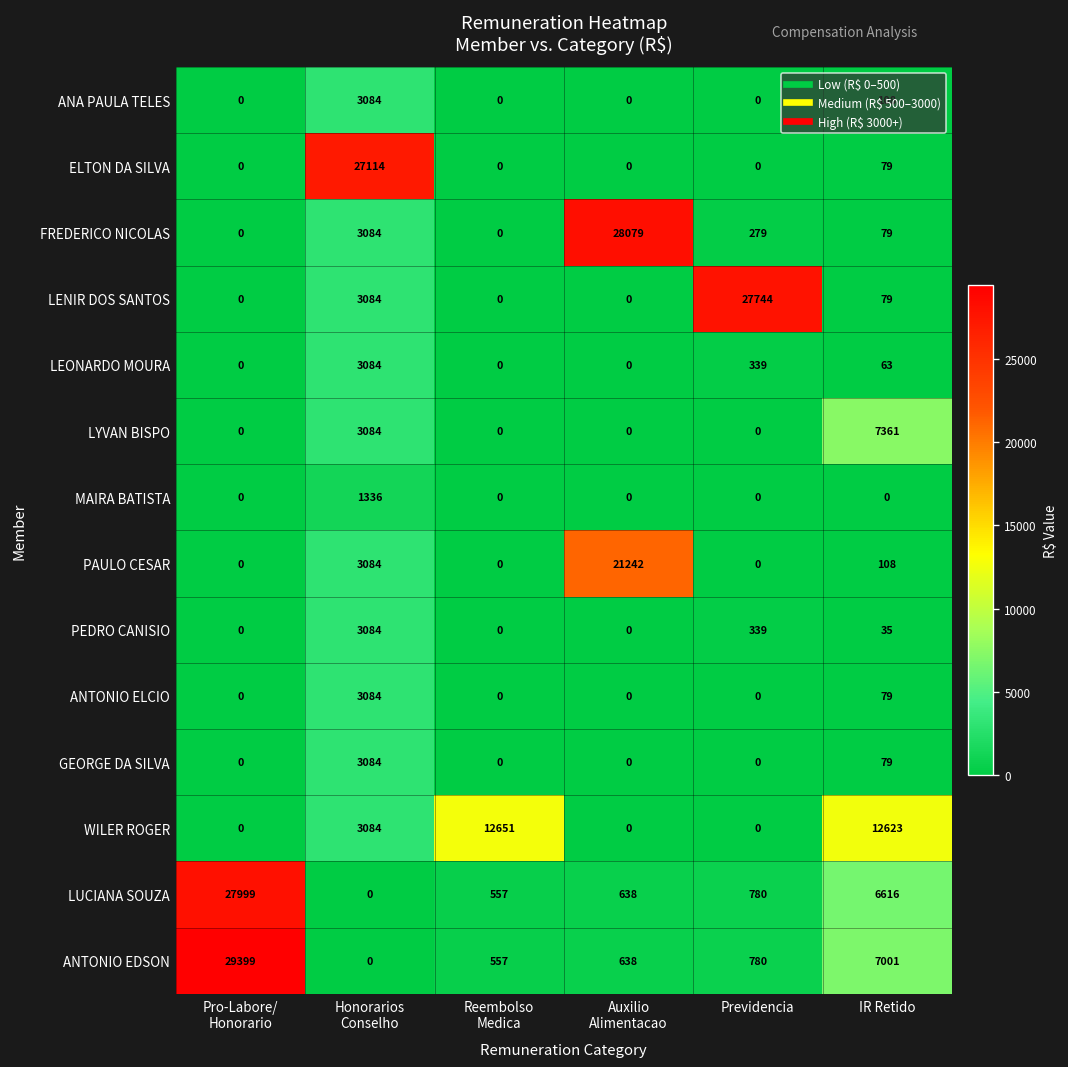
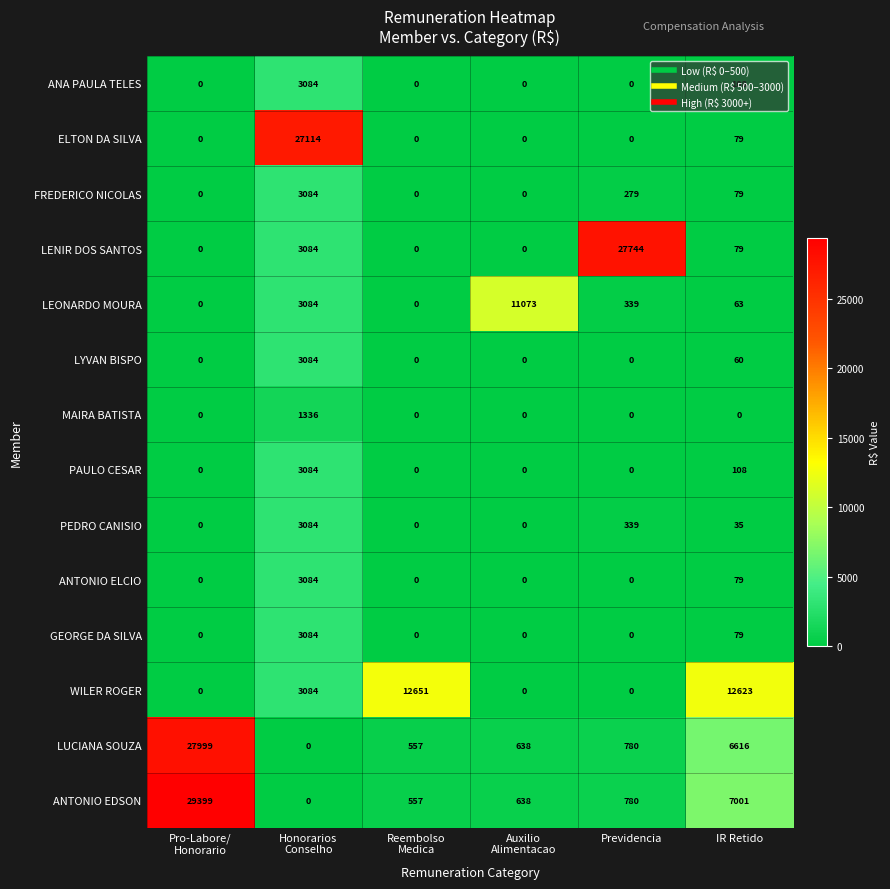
  {
    "ANA PAULA TELES": {
      "Pro-Labore/ Honorario": 0,
      "Honorarios Conselho": 3084,
      "Reembolso Medica": 0,
      "Auxilio Alimentacao": 0,
      "Previdencia": 0
    },
    "ELTON DA SILVA": {
      "Pro-Labore/ Honorario": 0,
      "Honorarios Conselho": 27114,
      "Reembolso Medica": 0,
      "Auxilio Alimentacao": 0,
      "Previdencia": 0,
      "IR Retido": 79
    },
    "FREDERICO NICOLAS": {
      "Pro-Labore/ Honorario": 0,
      "Honorarios Conselho": 3084,
      "Reembolso Medica": 0,
-     "Auxilio Alimentacao": 28079,
+     "Auxilio Alimentacao": 0,
      "Previdencia": 279,
      "IR Retido": 79
    },
    "LENIR DOS SANTOS": {
      "Pro-Labore/ Honorario": 0,
      "Honorarios Conselho": 3084,
      "Reembolso Medica": 0,
      "Auxilio Alimentacao": 0,
      "Previdencia": 27744,
      "IR Retido": 79
    },
    "LEONARDO MOURA": {
      "Pro-Labore/ Honorario": 0,
      "Honorarios Conselho": 3084,
      "Reembolso Medica": 0,
-     "Auxilio Alimentacao": 0,
+     "Auxilio Alimentacao": 11073,
      "Previdencia": 339,
      "IR Retido": 63
    },
    "LYVAN BISPO": {
      "Pro-Labore/ Honorario": 0,
      "Honorarios Conselho": 3084,
      "Reembolso Medica": 0,
      "Auxilio Alimentacao": 0,
      "Previdencia": 0,
-     "IR Retido": 7361
+     "IR Retido": 60
    },
    "MAIRA BATISTA": {
      "Pro-Labore/ Honorario": 0,
      "Honorarios Conselho": 1336,
      "Reembolso Medica": 0,
      "Auxilio Alimentacao": 0,
      "Previdencia": 0,
      "IR Retido": 0
    },
    "PAULO CESAR": {
      "Pro-Labore/ Honorario": 0,
      "Honorarios Conselho": 3084,
      "Reembolso Medica": 0,
-     "Auxilio Alimentacao": 21242,
+     "Auxilio Alimentacao": 0,
      "Previdencia": 0,
      "IR Retido": 108
    },
    "PEDRO CANISIO": {
      "Pro-Labore/ Honorario": 0,
      "Honorarios Conselho": 3084,
      "Reembolso Medica": 0,
      "Auxilio Alimentacao": 0,
      "Previdencia": 339,
      "IR Retido": 35
    },
    "ANTONIO ELCIO": {
      "Pro-Labore/ Honorario": 0,
      "Honorarios Conselho": 3084,
      "Reembolso Medica": 0,
      "Auxilio Alimentacao": 0,
      "Previdencia": 0,
      "IR Retido": 79
    },
    "GEORGE DA SILVA": {
      "Pro-Labore/ Honorario": 0,
      "Honorarios Conselho": 3084,
      "Reembolso Medica": 0,
      "Auxilio Alimentacao": 0,
      "Previdencia": 0,
      "IR Retido": 79
    },
    "WILER ROGER": {
      "Pro-Labore/ Honorario": 0,
      "Honorarios Conselho": 3084,
      "Reembolso Medica": 12651,
      "Auxilio Alimentacao": 0,
      "Previdencia": 0,
      "IR Retido": 12623
    },
    "LUCIANA SOUZA": {
      "Pro-Labore/ Honorario": 27999,
      "Honorarios Conselho": 0,
      "Reembolso Medica": 557,
      "Auxilio Alimentacao": 638,
      "Previdencia": 780,
      "IR Retido": 6616
    },
    "ANTONIO EDSON": {
      "Pro-Labore/ Honorario": 29399,
      "Honorarios Conselho": 0,
      "Reembolso Medica": 557,
      "Auxilio Alimentacao": 638,
      "Previdencia": 780,
      "IR Retido": 7001
    }
  }
